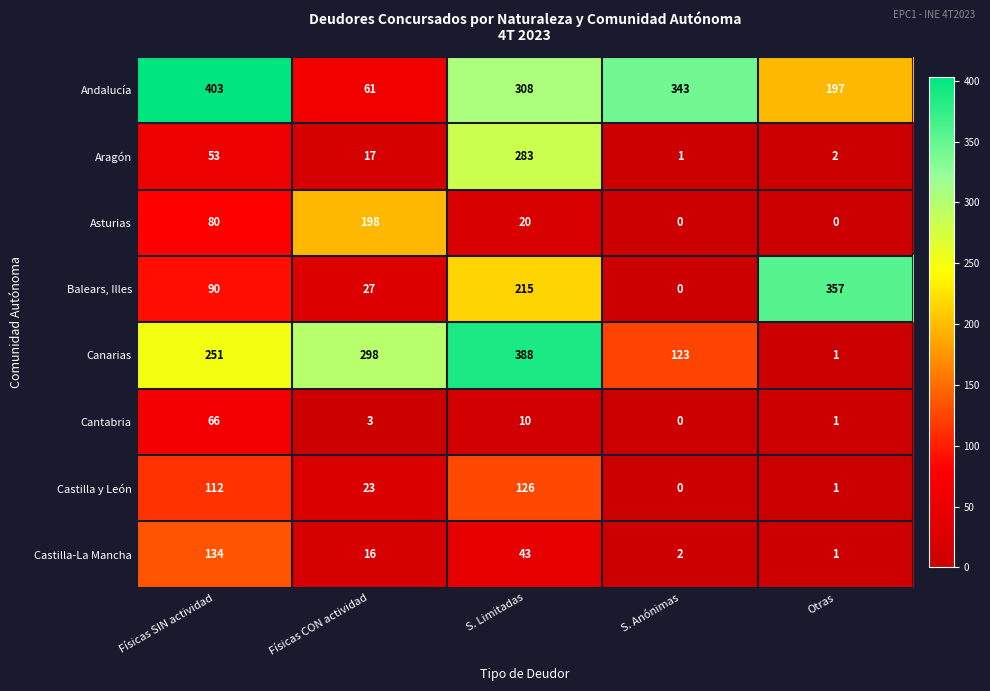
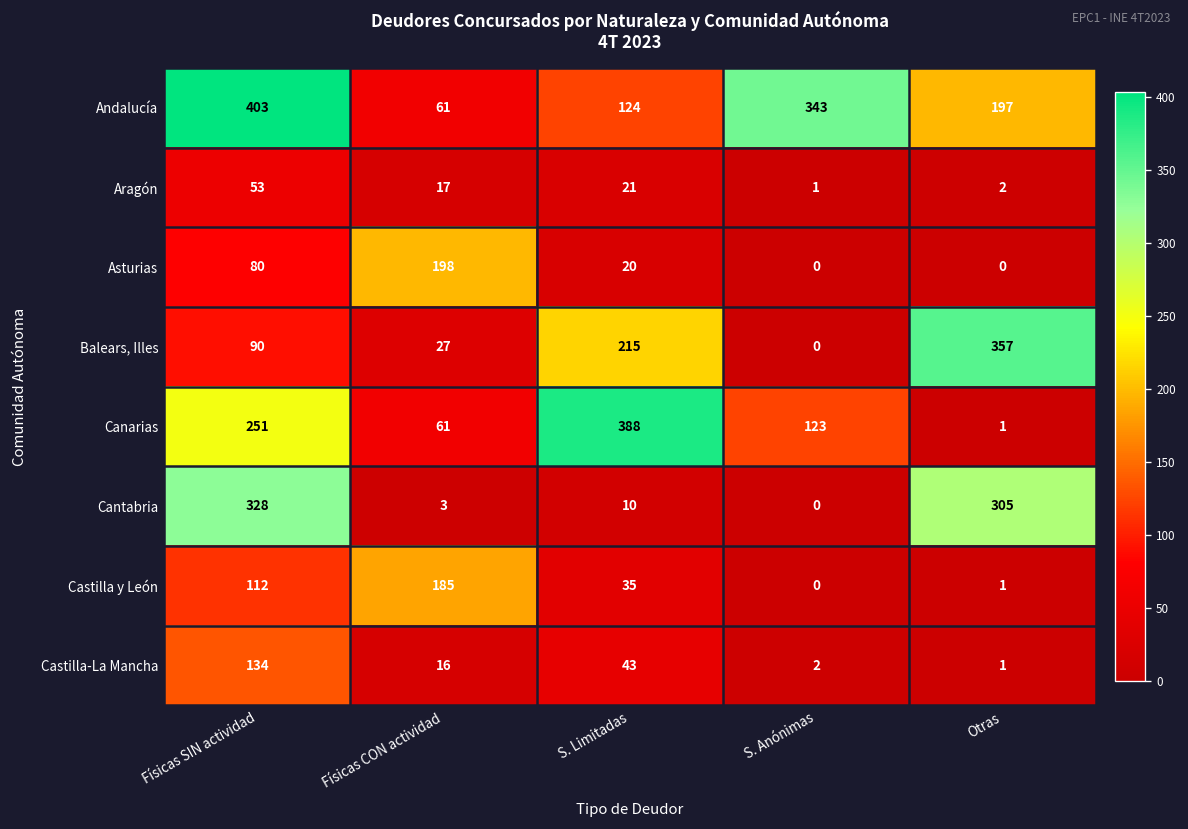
  {
    "Andalucía": {
      "Físicas SIN actividad": 403,
      "Físicas CON actividad": 61,
-     "S. Limitadas": 308,
+     "S. Limitadas": 124,
      "S. Anónimas": 343,
      "Otras": 197
    },
    "Aragón": {
      "Físicas SIN actividad": 53,
      "Físicas CON actividad": 17,
-     "S. Limitadas": 283,
+     "S. Limitadas": 21,
      "S. Anónimas": 1,
      "Otras": 2
    },
    "Asturias": {
      "Físicas SIN actividad": 80,
      "Físicas CON actividad": 198,
      "S. Limitadas": 20,
      "S. Anónimas": 0,
      "Otras": 0
    },
    "Balears, Illes": {
      "Físicas SIN actividad": 90,
      "Físicas CON actividad": 27,
      "S. Limitadas": 215,
      "S. Anónimas": 0,
      "Otras": 357
    },
    "Canarias": {
      "Físicas SIN actividad": 251,
-     "Físicas CON actividad": 298,
+     "Físicas CON actividad": 61,
      "S. Limitadas": 388,
      "S. Anónimas": 123,
      "Otras": 1
    },
    "Cantabria": {
-     "Físicas SIN actividad": 66,
+     "Físicas SIN actividad": 328,
      "Físicas CON actividad": 3,
      "S. Limitadas": 10,
      "S. Anónimas": 0,
-     "Otras": 1
+     "Otras": 305
    },
    "Castilla y León": {
      "Físicas SIN actividad": 112,
-     "Físicas CON actividad": 23,
-     "S. Limitadas": 126,
+     "Físicas CON actividad": 185,
+     "S. Limitadas": 35,
      "S. Anónimas": 0,
      "Otras": 1
    },
    "Castilla-La Mancha": {
      "Físicas SIN actividad": 134,
      "Físicas CON actividad": 16,
      "S. Limitadas": 43,
      "S. Anónimas": 2,
      "Otras": 1
    }
  }
